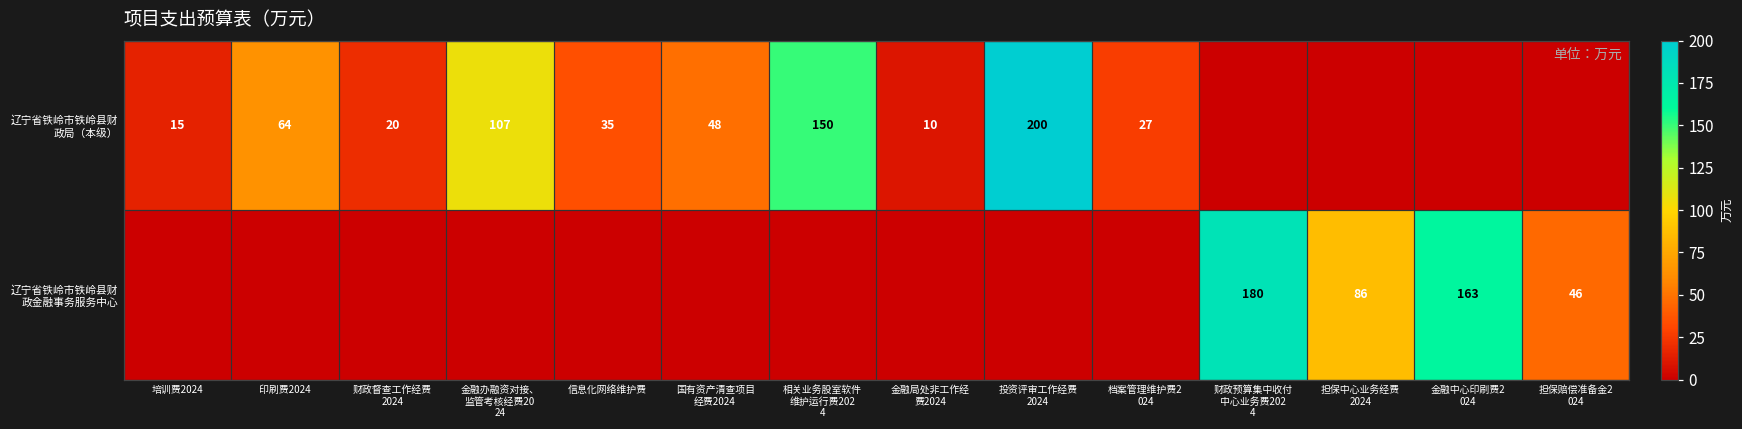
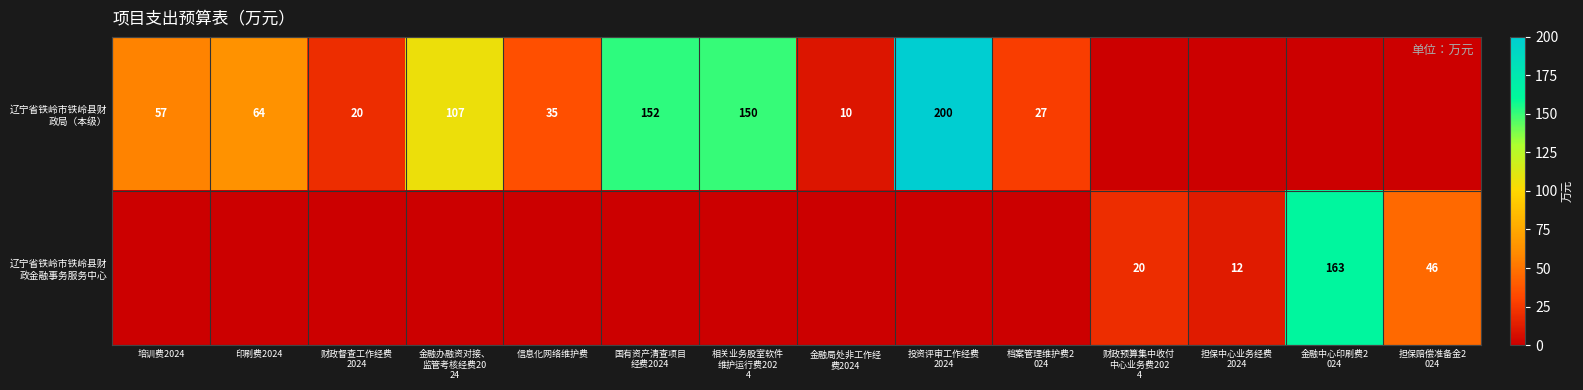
  {
    "辽宁省铁岭市铁岭县财 政局（本级）": {
-     "培训费2024": 15,
+     "培训费2024": 57,
      "印刷费2024": 64,
      "财政督查工作经费 2024": 20,
      "金融办融资对接、 监管考核经费20 24": 107,
      "信息化网络维护费": 35,
-     "国有资产清查项目 经费2024": 48,
+     "国有资产清查项目 经费2024": 152,
      "相关业务股室软件 维护运行费202 4": 150,
      "金融局处非工作经 费2024": 10,
      "投资评审工作经费 2024": 200,
      "档案管理维护费2 024": 27
    },
    "辽宁省铁岭市铁岭县财 政金融事务服务中心": {
-     "财政预算集中收付 中心业务费202 4": 180,
-     "担保中心业务经费 2024": 86,
+     "财政预算集中收付 中心业务费202 4": 20,
+     "担保中心业务经费 2024": 12,
      "金融中心印刷费2 024": 163,
      "担保赔偿准备金2 024": 46
    }
  }
